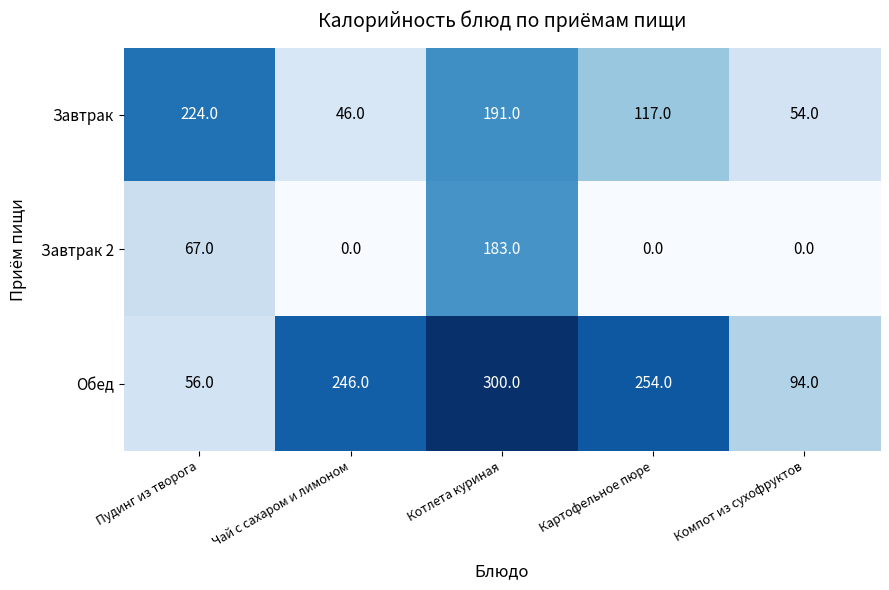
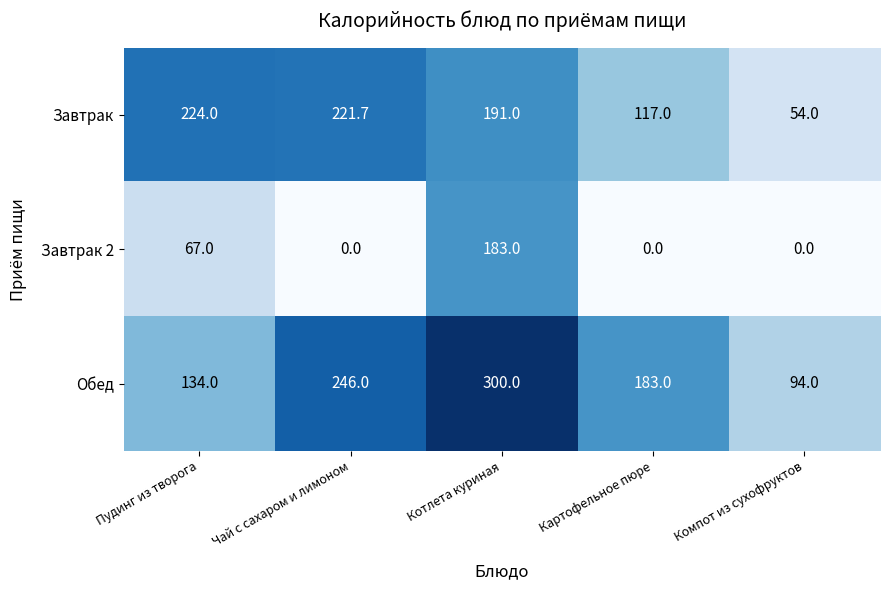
  {
    "Завтрак": {
      "Пудинг из творога": 224.0,
-     "Чай с сахаром и лимоном": 46.0,
+     "Чай с сахаром и лимоном": 221.7,
      "Котлета куриная": 191.0,
      "Картофельное пюре": 117.0,
      "Компот из сухофруктов": 54.0
    },
    "Завтрак 2": {
      "Пудинг из творога": 67.0,
      "Чай с сахаром и лимоном": 0.0,
      "Котлета куриная": 183.0,
      "Картофельное пюре": 0.0,
      "Компот из сухофруктов": 0.0
    },
    "Обед": {
-     "Пудинг из творога": 56.0,
+     "Пудинг из творога": 134.0,
      "Чай с сахаром и лимоном": 246.0,
      "Котлета куриная": 300.0,
-     "Картофельное пюре": 254.0,
+     "Картофельное пюре": 183.0,
      "Компот из сухофруктов": 94.0
    }
  }
